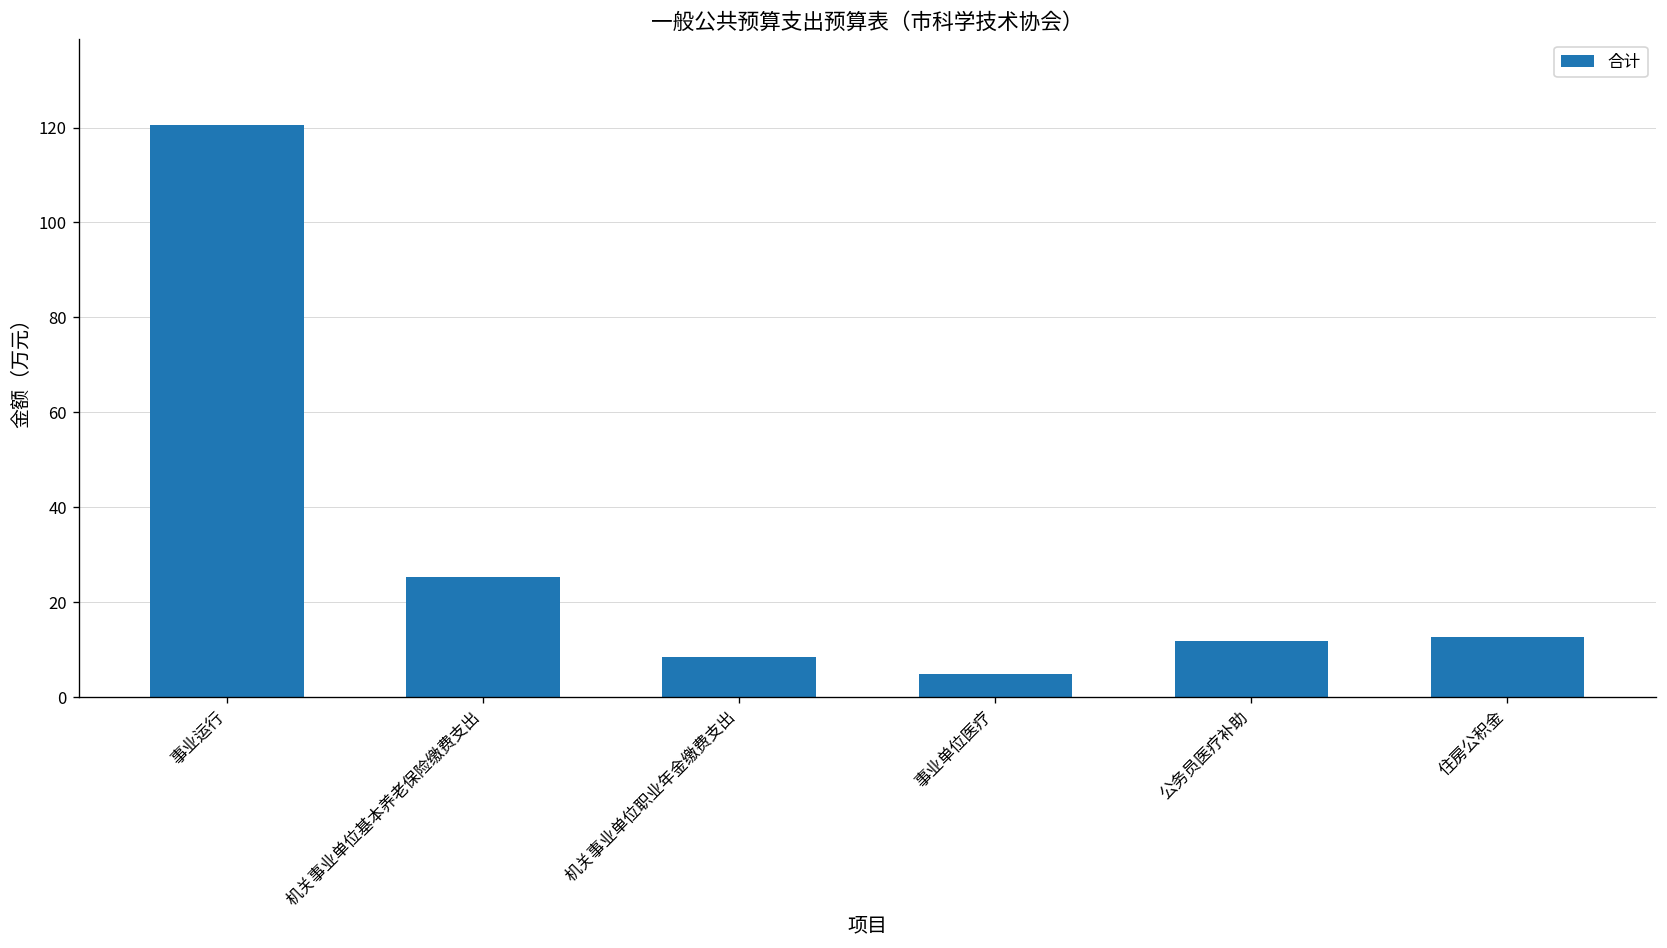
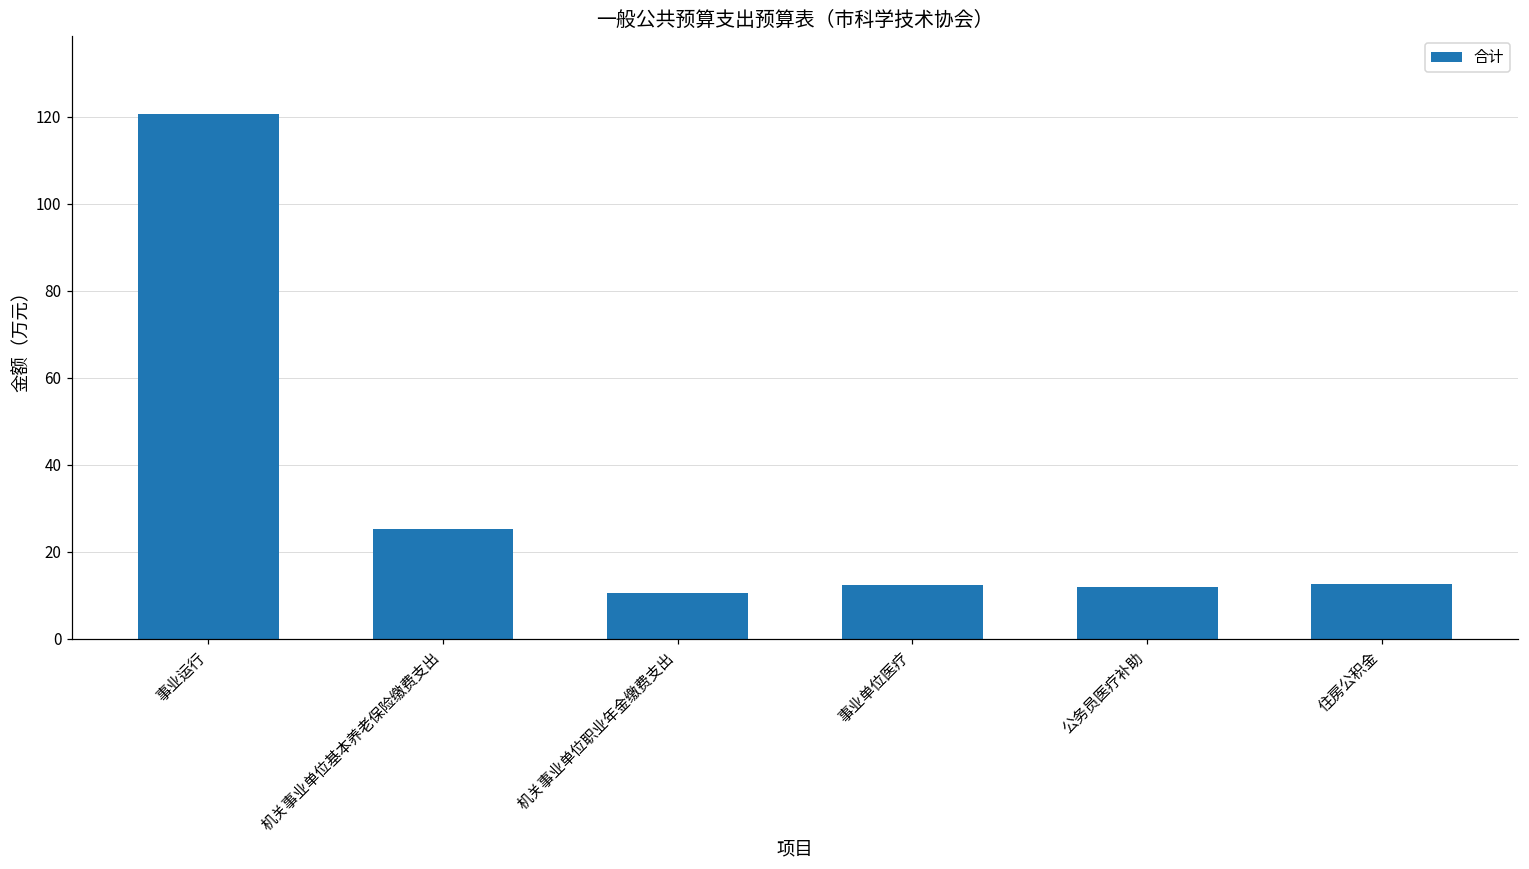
  {
    "事业运行": 121,
    "机关事业单位基本养老保险缴费支出": 25,
-   "机关事业单位职业年金缴费支出": 8,
-   "事业单位医疗": 5,
+   "机关事业单位职业年金缴费支出": 11,
+   "事业单位医疗": 12,
    "公务员医疗补助": 12,
    "住房公积金": 13
  }
